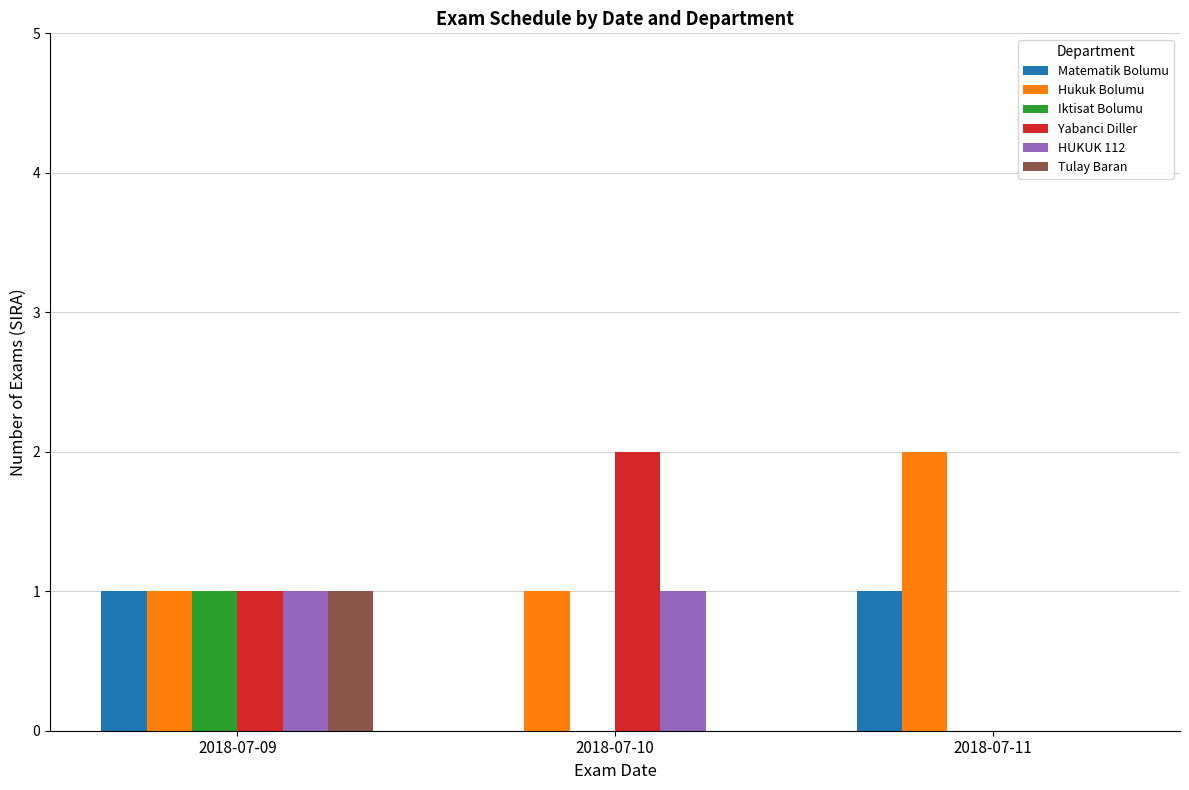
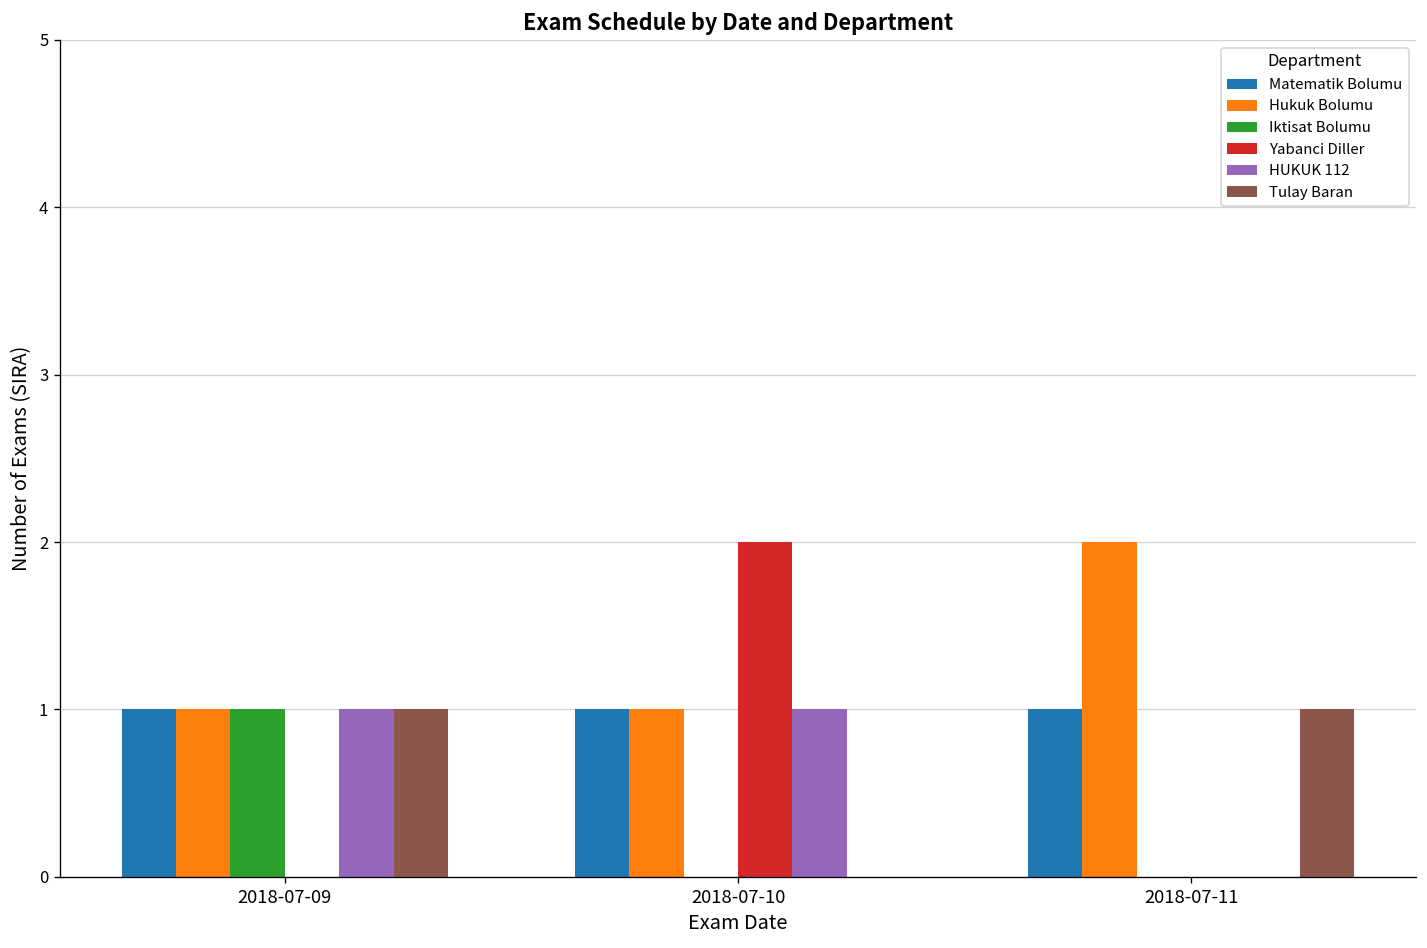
  {
    "Matematik Bolumu": {
      "2018-07-09": 1,
-     "2018-07-10": 0,
+     "2018-07-10": 1,
      "2018-07-11": 1
    },
    "Hukuk Bolumu": {
      "2018-07-09": 1,
      "2018-07-10": 1,
      "2018-07-11": 2
    },
    "Iktisat Bolumu": {
      "2018-07-09": 1,
      "2018-07-10": 0,
      "2018-07-11": 0
    },
    "Yabanci Diller": {
-     "2018-07-09": 1,
+     "2018-07-09": 0,
      "2018-07-10": 2,
      "2018-07-11": 0
    },
    "HUKUK 112": {
      "2018-07-09": 1,
      "2018-07-10": 1,
      "2018-07-11": 0
    },
    "Tulay Baran": {
      "2018-07-09": 1,
      "2018-07-10": 0,
-     "2018-07-11": 0
+     "2018-07-11": 1
    }
  }
